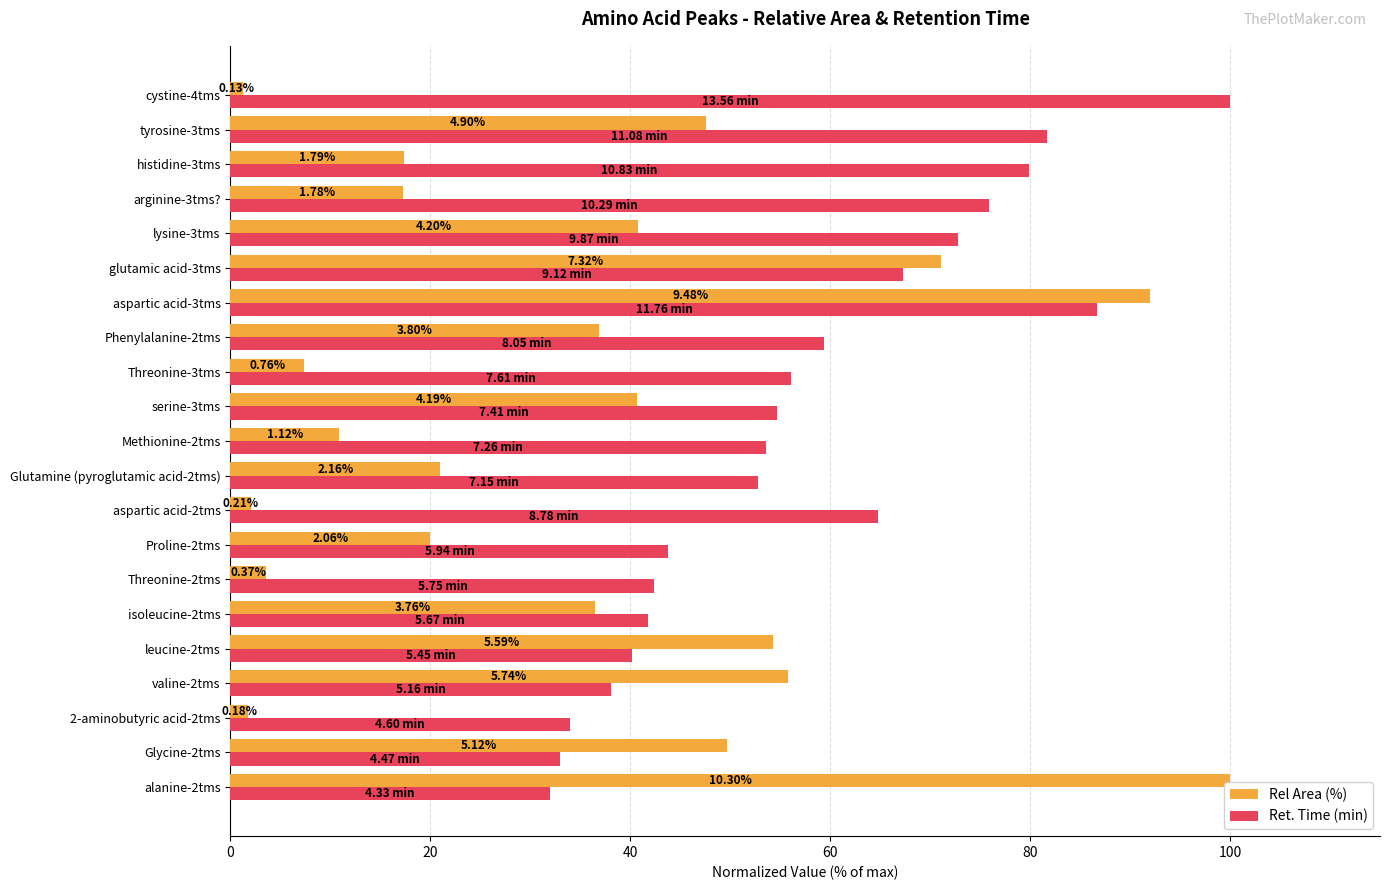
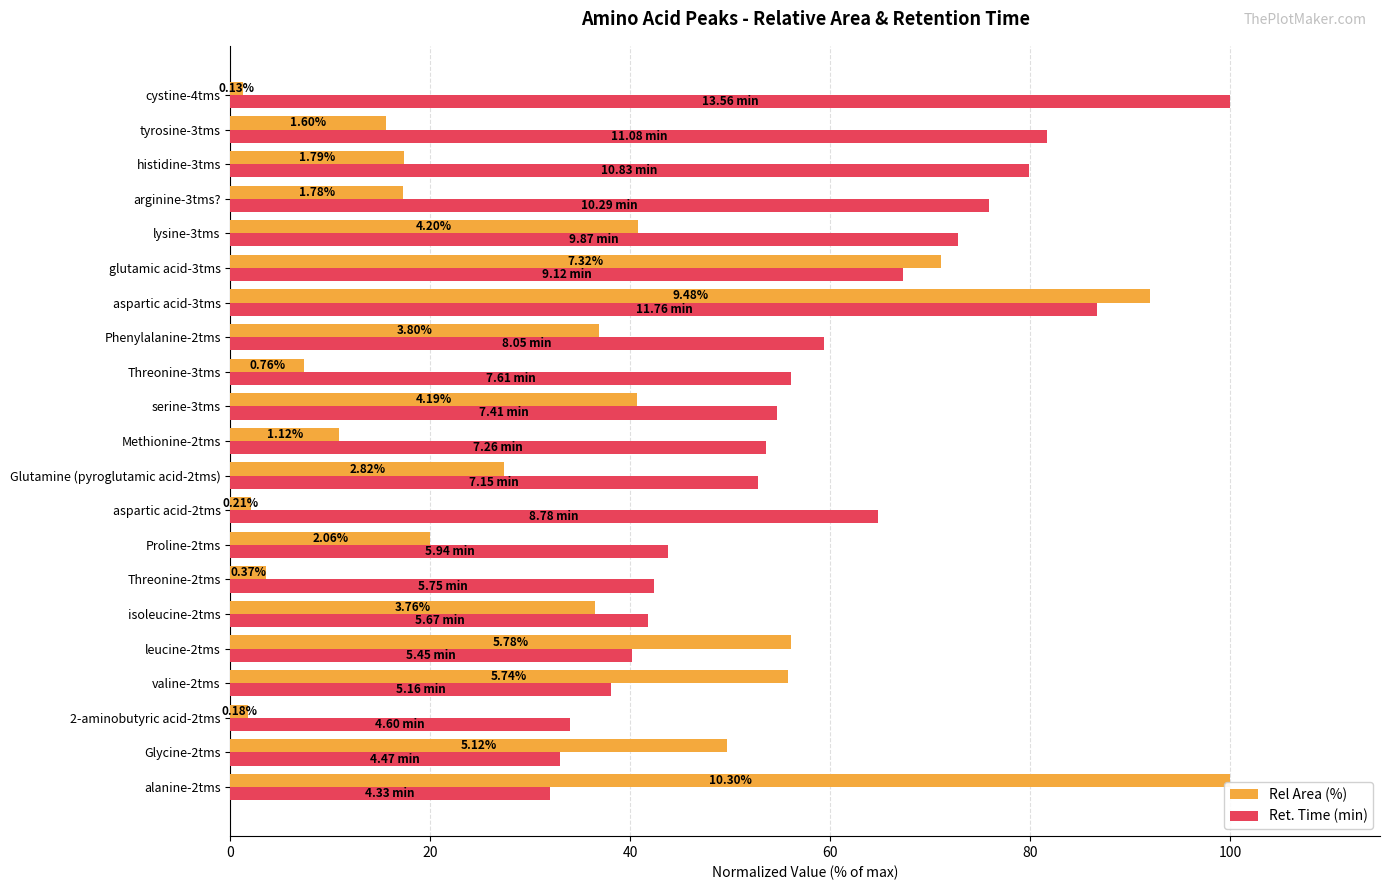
  {
    "Rel Area (%)": {
-     "tyrosine-3tms": "4.90%",
-     "Glutamine (pyroglutamic acid-2tms)": "2.16%",
-     "leucine-2tms": "5.59%"
+     "tyrosine-3tms": "1.60%",
+     "Glutamine (pyroglutamic acid-2tms)": "2.82%",
+     "leucine-2tms": "5.78%"
    }
  }
